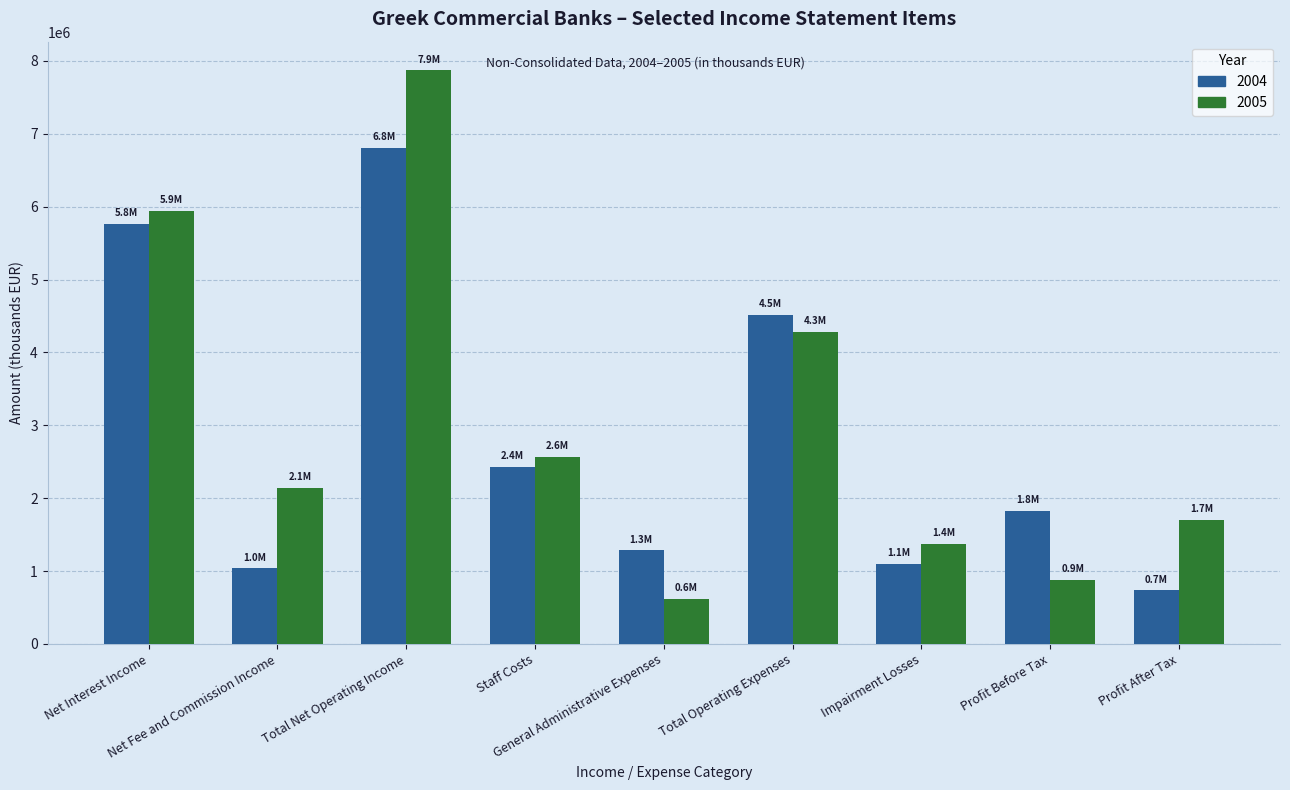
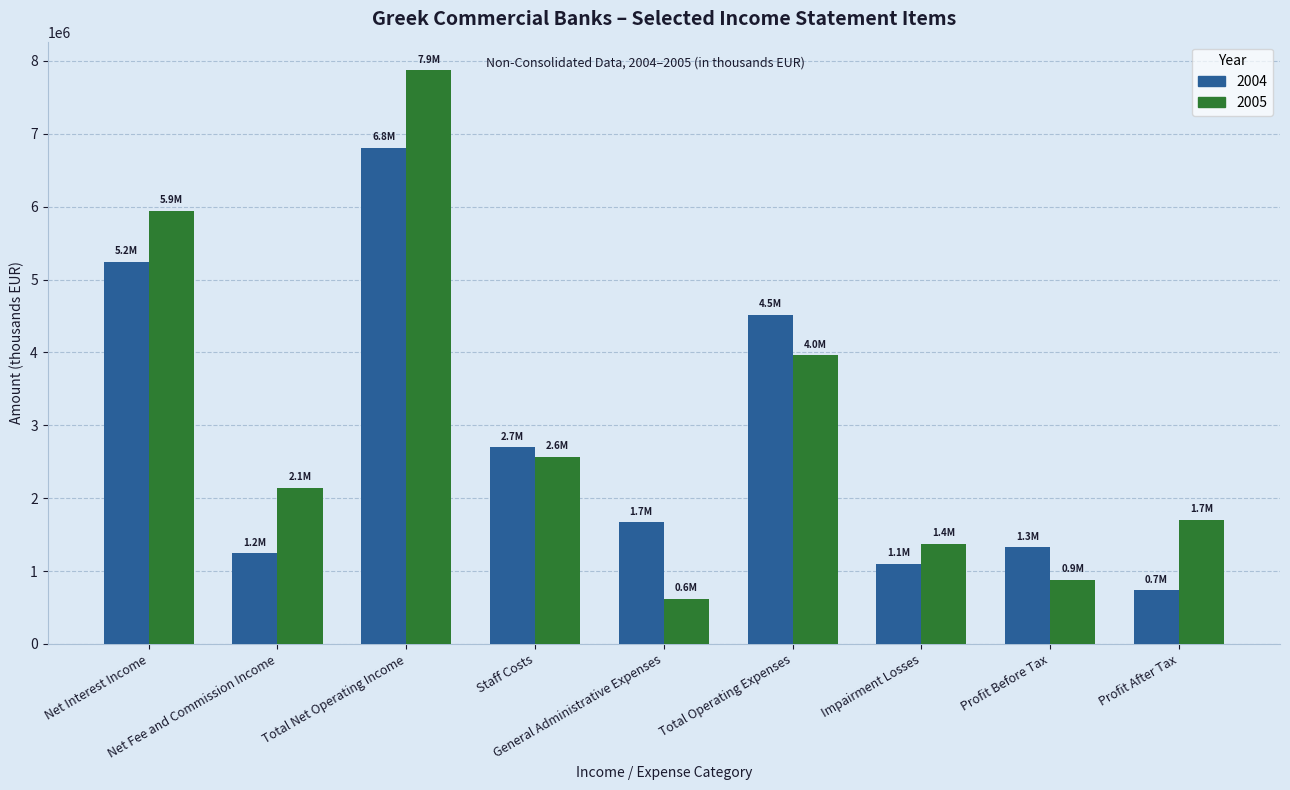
  {
    "2004": {
-     "Net Interest Income": "5.8M",
-     "Net Fee and Commission Income": "1.0M",
+     "Net Interest Income": "5.2M",
+     "Net Fee and Commission Income": "1.2M",
      "Total Net Operating Income": "6.8M",
-     "Staff Costs": "2.4M",
-     "General Administrative Expenses": "1.3M",
+     "Staff Costs": "2.7M",
+     "General Administrative Expenses": "1.7M",
      "Total Operating Expenses": "4.5M",
      "Impairment Losses": "1.1M",
-     "Profit Before Tax": "1.8M",
+     "Profit Before Tax": "1.3M",
      "Profit After Tax": "0.7M"
    },
    "2005": {
      "Net Interest Income": "5.9M",
      "Net Fee and Commission Income": "2.1M",
      "Total Net Operating Income": "7.9M",
      "Staff Costs": "2.6M",
      "General Administrative Expenses": "0.6M",
-     "Total Operating Expenses": "4.3M",
+     "Total Operating Expenses": "4.0M",
      "Impairment Losses": "1.4M",
      "Profit Before Tax": "0.9M",
      "Profit After Tax": "1.7M"
    }
  }
